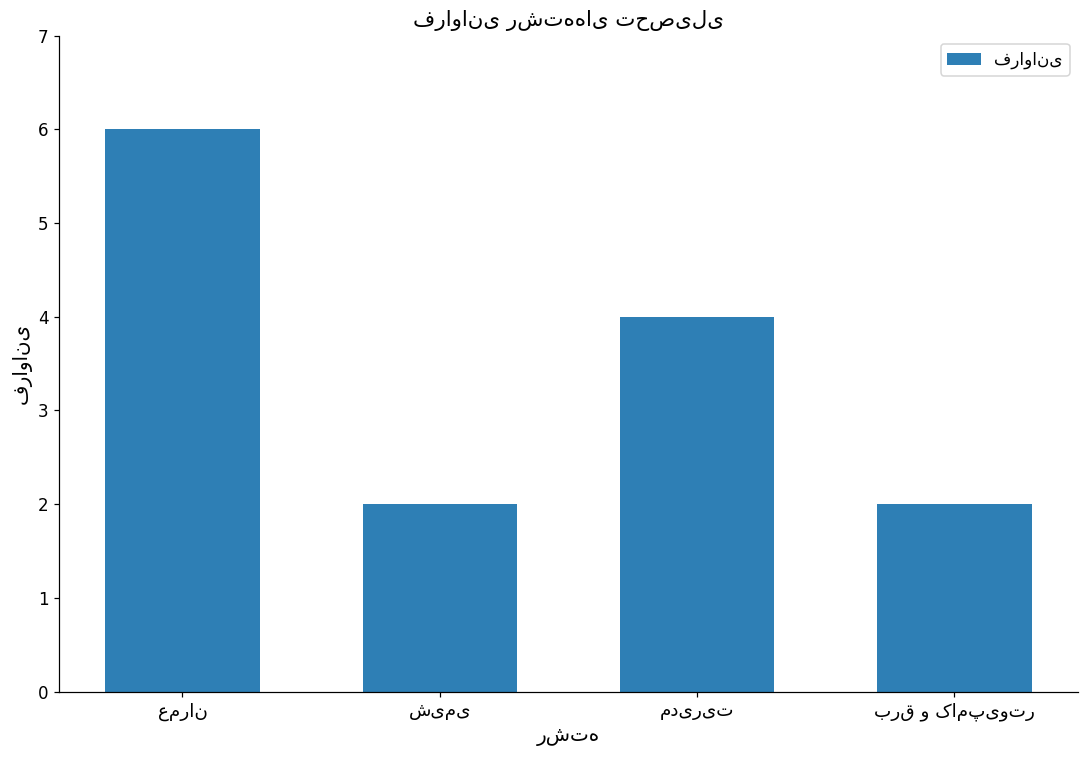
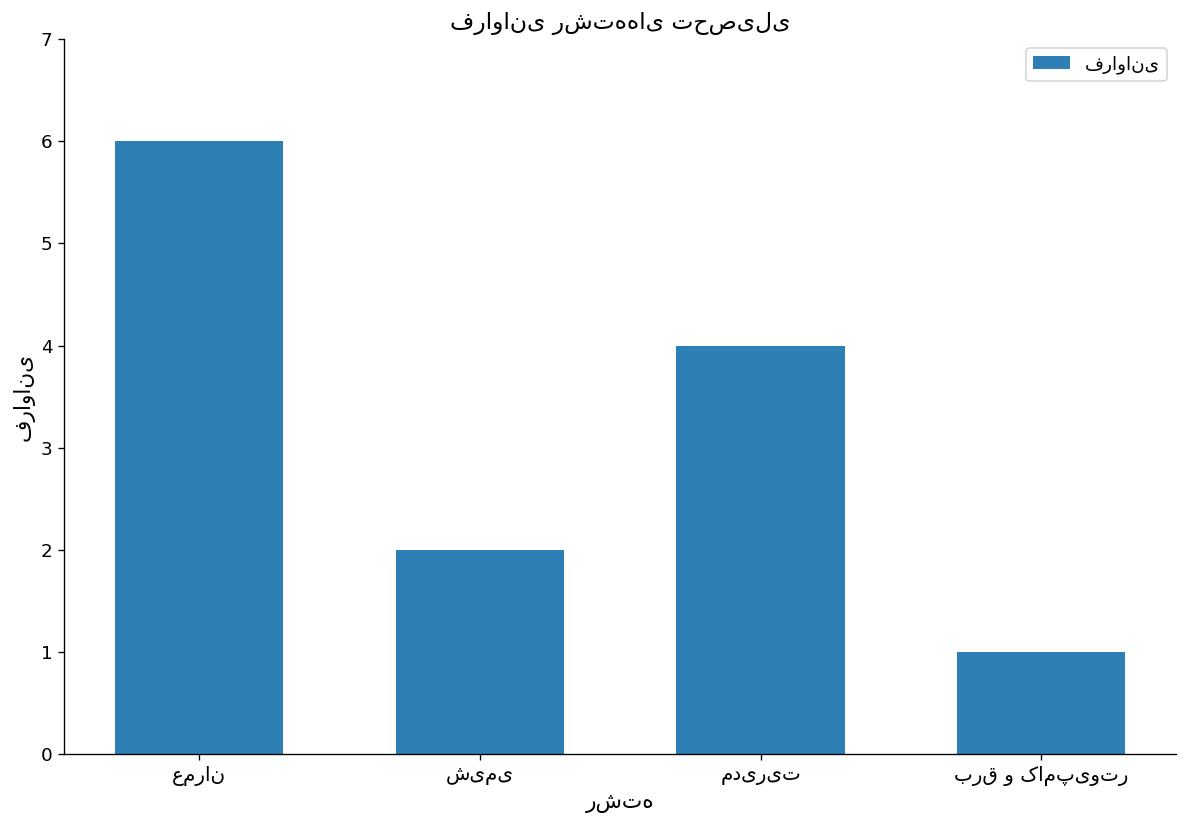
  {
    "عمران": 6,
    "شیمی": 2,
    "مدیریت": 4,
-   "برق و کامپیوتر": 2
+   "برق و کامپیوتر": 1
  }
